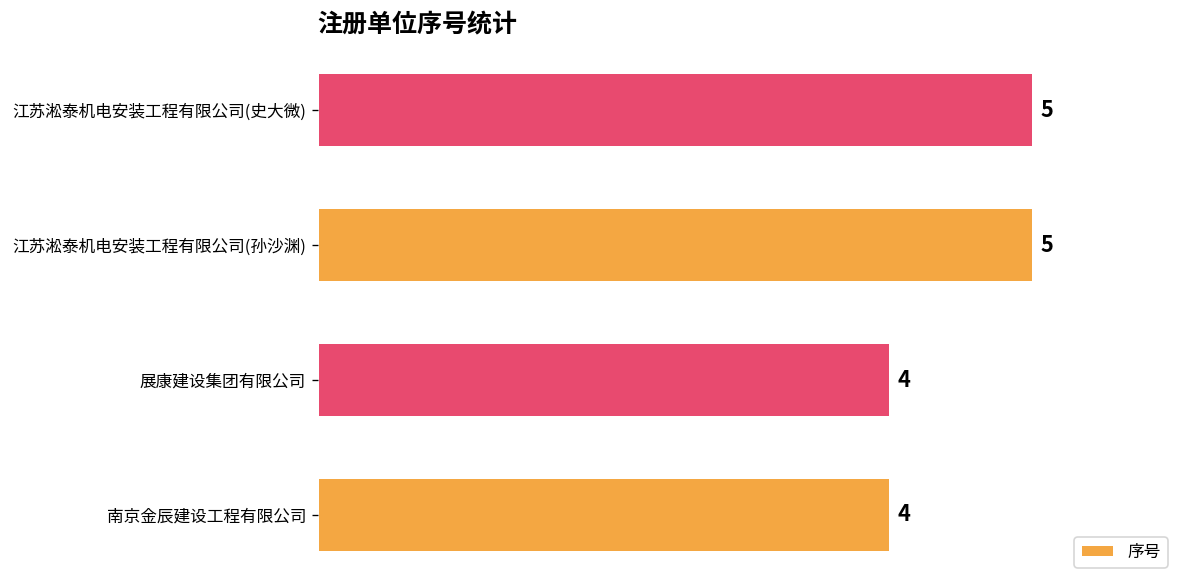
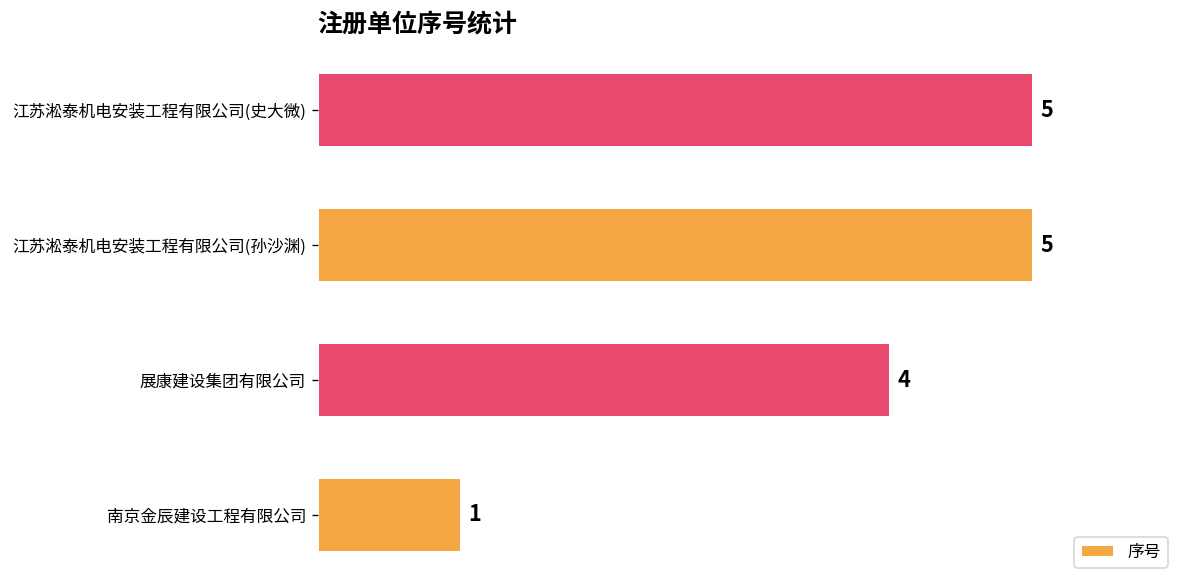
  {
    "江苏淞泰机电安装工程有限公司(史大微)": 5,
    "江苏淞泰机电安装工程有限公司(孙沙渊)": 5,
    "展康建设集团有限公司": 4,
-   "南京金辰建设工程有限公司": 4
+   "南京金辰建设工程有限公司": 1
  }
